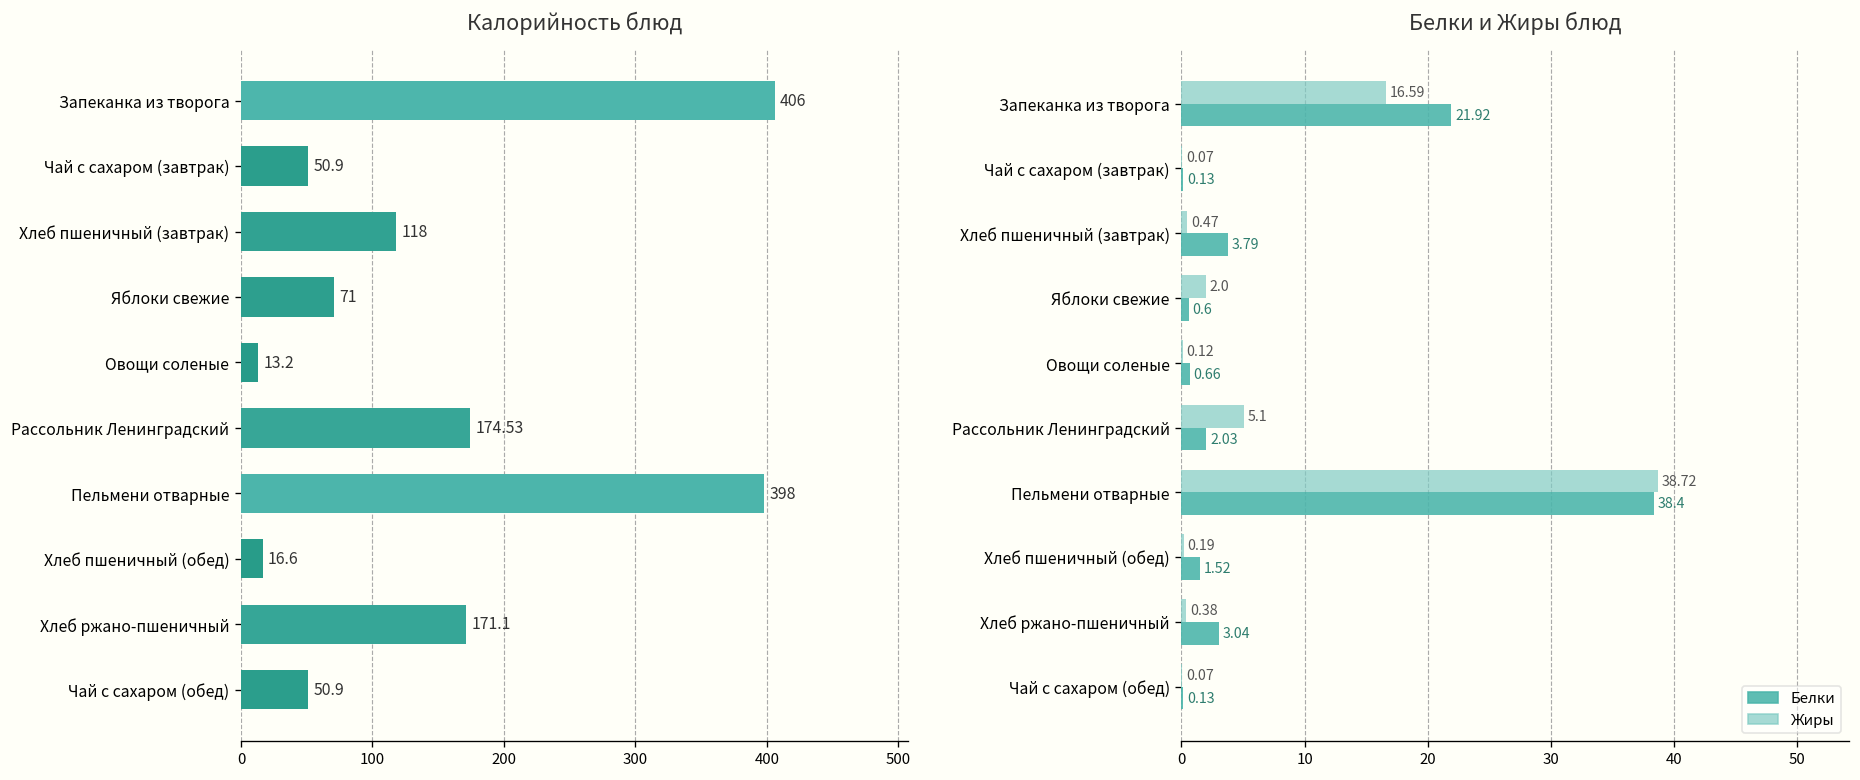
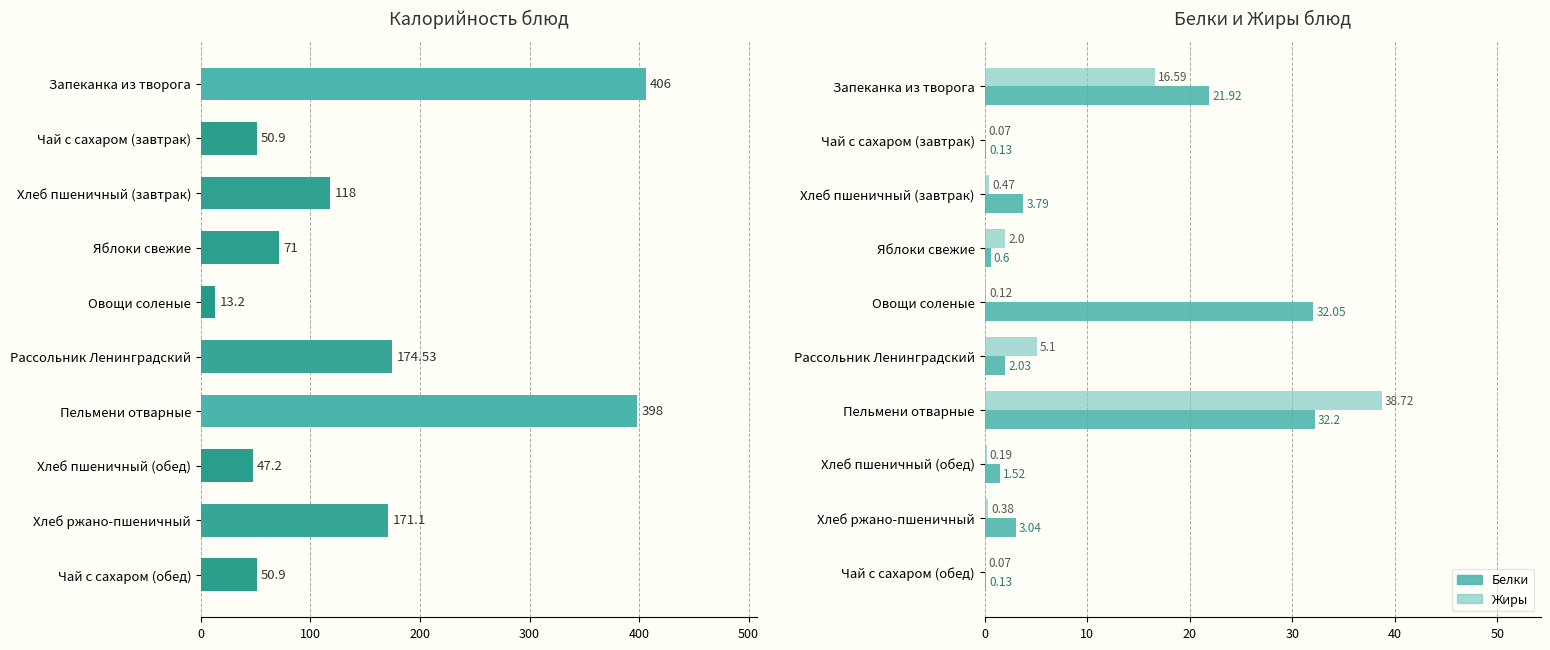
  {
    "Калорийность блюд": {
      "Запеканка из творога": 406,
      "Чай с сахаром (завтрак)": 50.9,
      "Хлеб пшеничный (завтрак)": 118,
      "Яблоки свежие": 71,
      "Овощи соленые": 13.2,
      "Рассольник Ленинградский": 174.53,
      "Пельмени отварные": 398,
-     "Хлеб пшеничный (обед)": 16.6,
+     "Хлеб пшеничный (обед)": 47.2,
      "Хлеб ржано-пшеничный": 171.1,
      "Чай с сахаром (обед)": 50.9
    },
    "Белки и Жиры блюд": {
      "Белки": {
        "Запеканка из творога": 21.92,
        "Чай с сахаром (завтрак)": 0.13,
        "Хлеб пшеничный (завтрак)": 3.79,
        "Яблоки свежие": 0.6,
-       "Овощи соленые": 0.66,
+       "Овощи соленые": 32.05,
        "Рассольник Ленинградский": 2.03,
-       "Пельмени отварные": 38.4,
+       "Пельмени отварные": 32.2,
        "Хлеб пшеничный (обед)": 1.52,
        "Хлеб ржано-пшеничный": 3.04,
        "Чай с сахаром (обед)": 0.13
      },
      "Жиры": {
        "Запеканка из творога": 16.59,
        "Чай с сахаром (завтрак)": 0.07,
        "Хлеб пшеничный (завтрак)": 0.47,
        "Яблоки свежие": 2.0,
        "Овощи соленые": 0.12,
        "Рассольник Ленинградский": 5.1,
        "Пельмени отварные": 38.72,
        "Хлеб пшеничный (обед)": 0.19,
        "Хлеб ржано-пшеничный": 0.38,
        "Чай с сахаром (обед)": 0.07
      }
    }
  }
